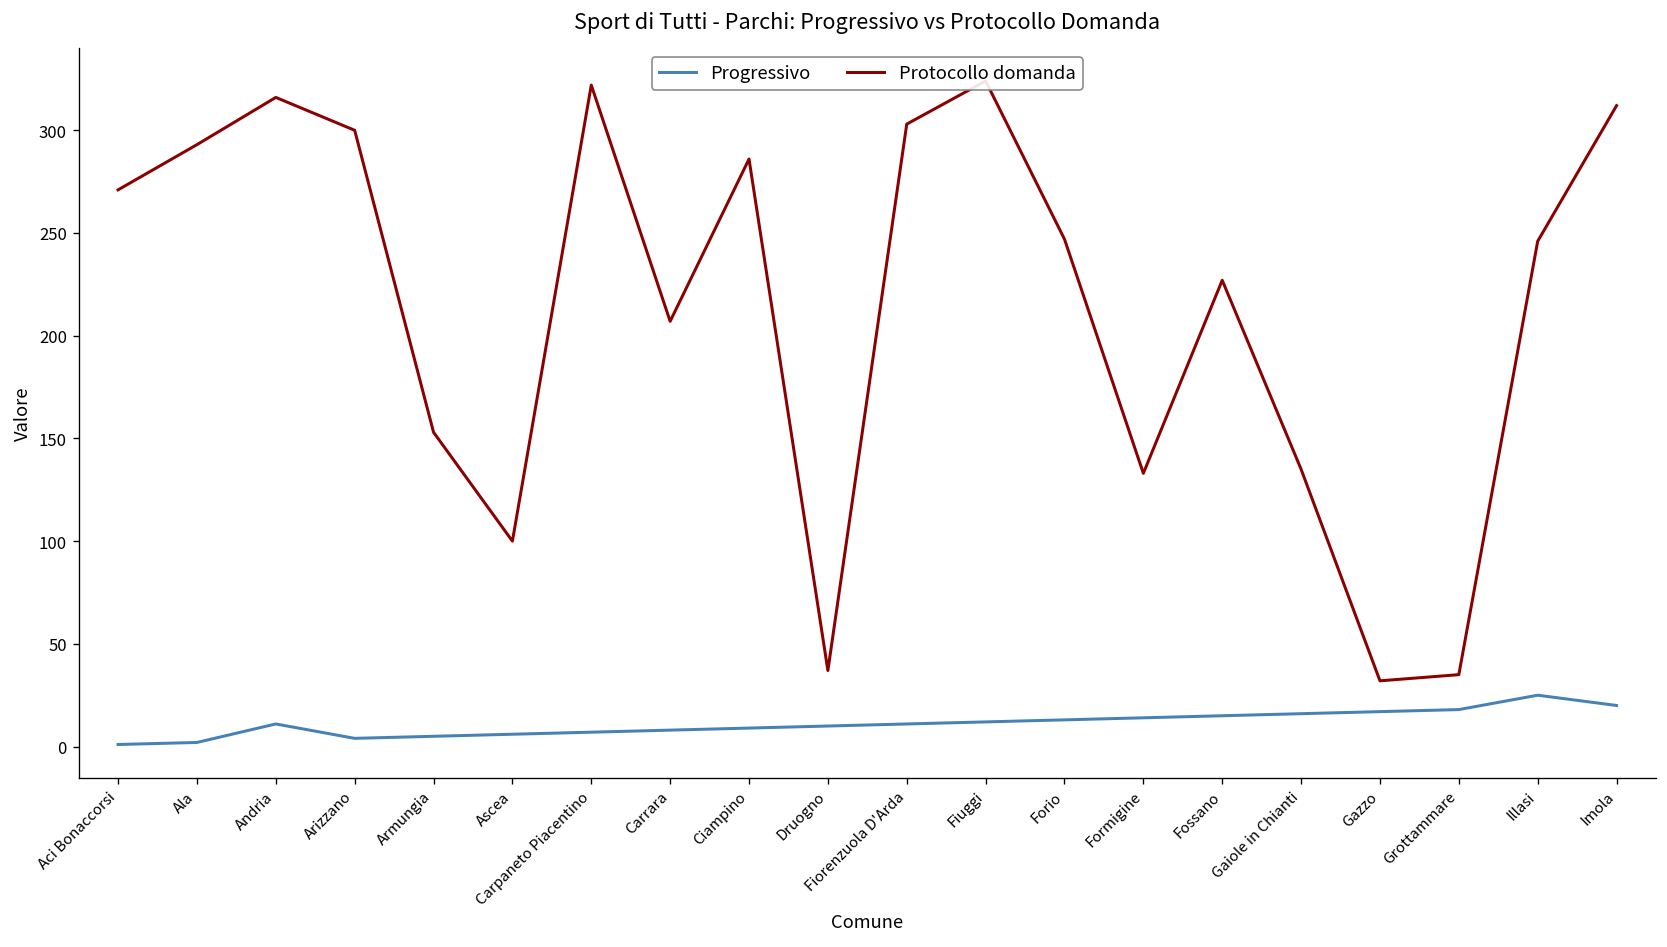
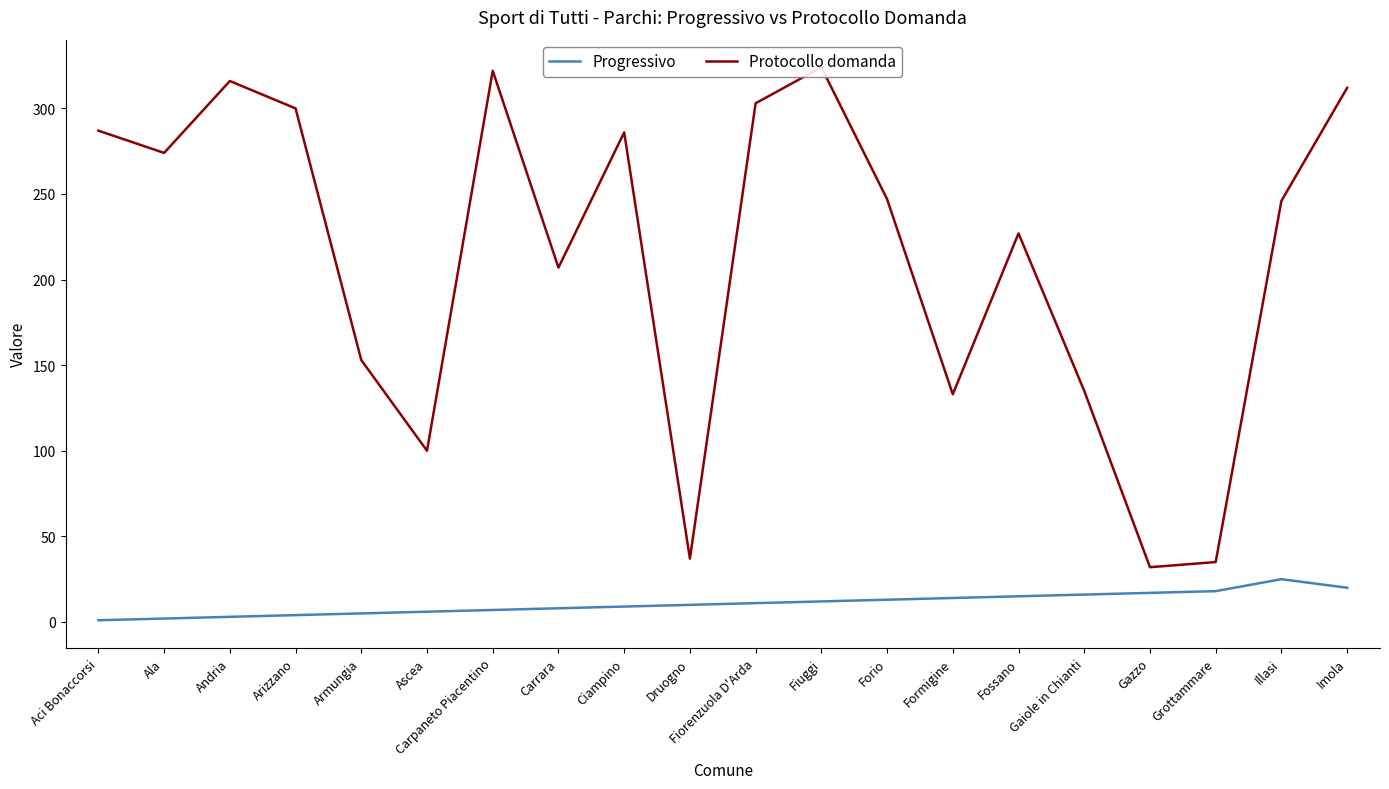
  {
    "Progressivo": {
      "Aci Bonaccorsi": 1,
      "Ala": 2,
-     "Andria": 11,
+     "Andria": 3,
      "Arizzano": 4,
      "Armungia": 5,
      "Ascea": 6,
      "Carpaneto Piacentino": 7,
      "Carrara": 8,
      "Ciampino": 9,
      "Druogno": 10,
      "Fiorenzuola D'Arda": 11,
      "Fiuggi": 12,
      "Forio": 13,
      "Formigine": 14,
      "Fossano": 15,
      "Gaiole in Chianti": 16,
      "Gazzo": 17,
      "Grottammare": 18,
      "Illasi": 25,
      "Imola": 20
    },
    "Protocollo domanda": {
-     "Aci Bonaccorsi": 271,
-     "Ala": 293,
+     "Aci Bonaccorsi": 287,
+     "Ala": 274,
      "Andria": 316,
      "Arizzano": 300,
      "Armungia": 153,
      "Ascea": 100,
      "Carpaneto Piacentino": 322,
      "Carrara": 207,
      "Ciampino": 286,
      "Druogno": 37,
      "Fiorenzuola D'Arda": 303,
      "Forio": 247,
      "Formigine": 133,
      "Fossano": 227,
      "Gaiole in Chianti": 135,
      "Gazzo": 32,
      "Grottammare": 35,
      "Illasi": 246,
      "Imola": 312
    }
  }
